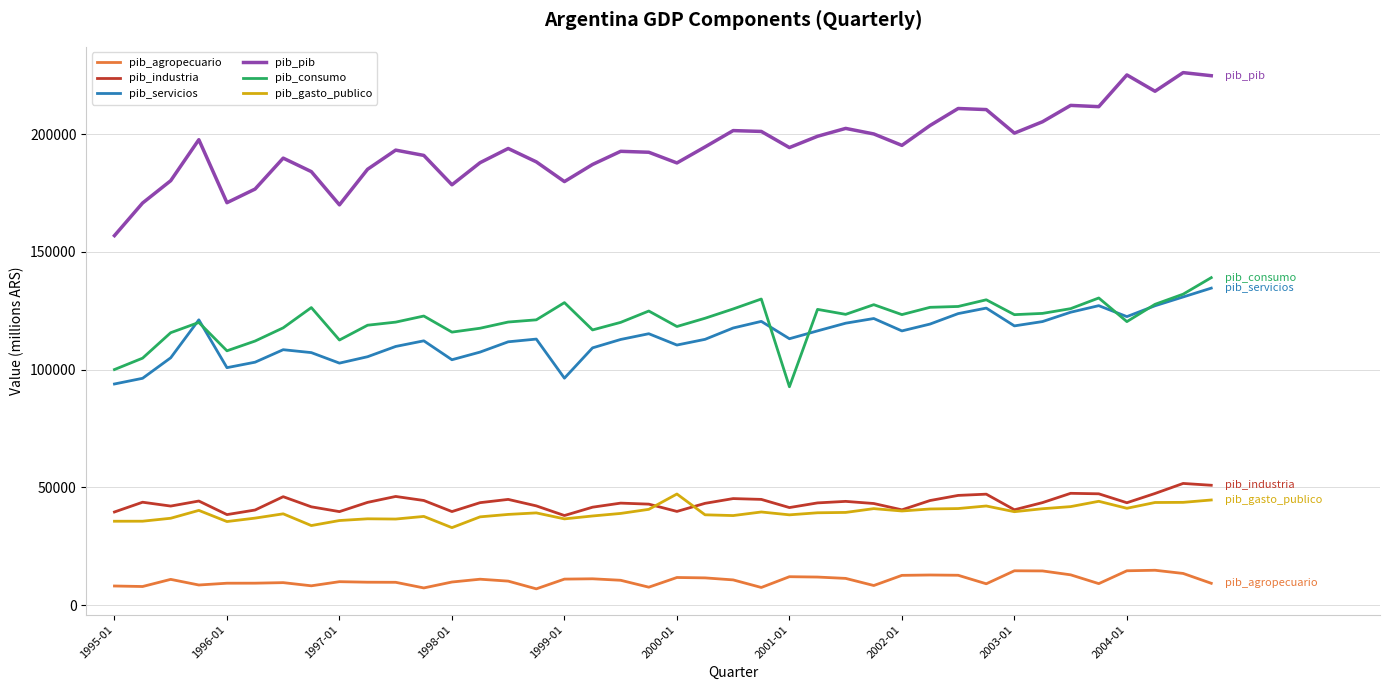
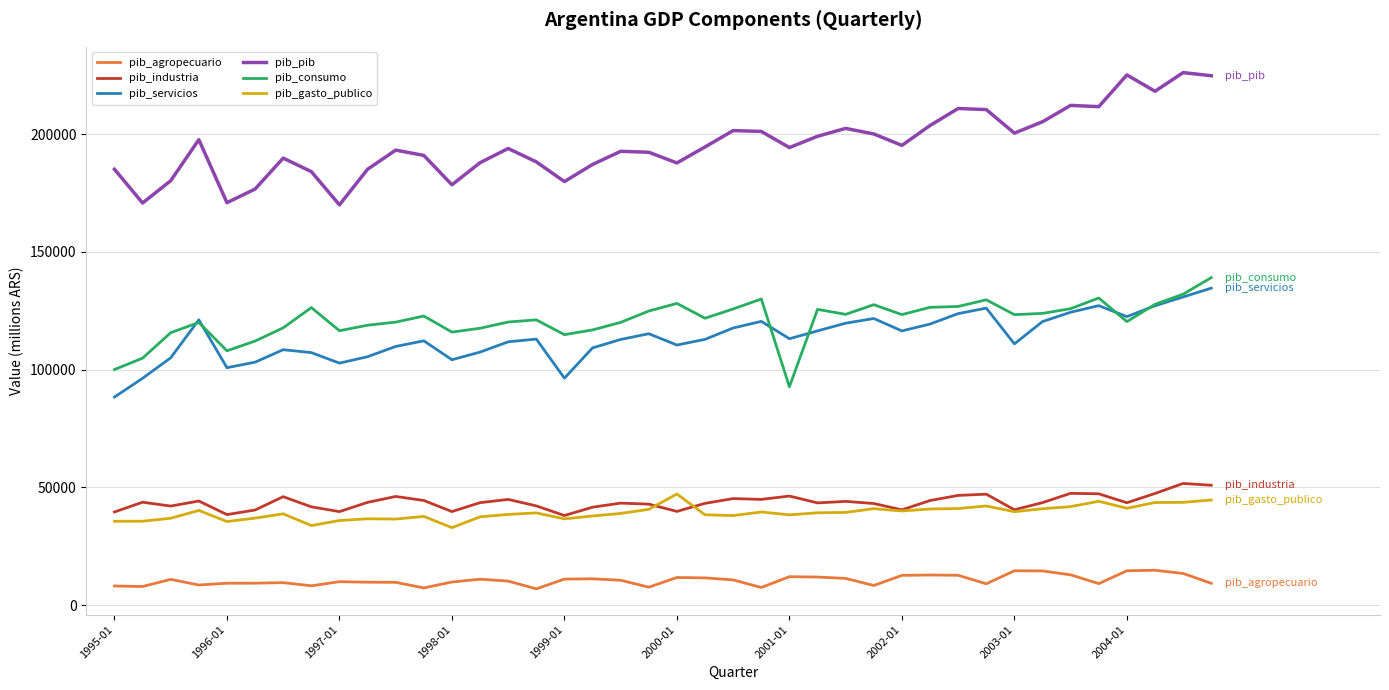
  {
    "pib_agropecuario": {
      "1995-01": 8000,
      "1996-01": 9000,
      "1997-01": 10000,
      "1998-01": 10000,
      "1999-01": 11000,
      "2000-01": 12000,
      "2001-01": 12000,
      "2002-01": 13000,
      "2003-01": 15000,
      "2004-01": 15000
    },
    "pib_industria": {
      "1995-01": 40000,
      "1996-01": 38000,
      "1997-01": 40000,
      "1998-01": 40000,
      "1999-01": 38000,
      "2000-01": 40000,
-     "2001-01": 41000,
+     "2001-01": 46000,
      "2004-01": 43000
    },
    "pib_servicios": {
-     "1995-01": 94000,
+     "1995-01": 88000,
      "1996-01": 101000,
      "1997-01": 103000,
      "1998-01": 104000,
      "1999-01": 96000,
      "2000-01": 110000,
      "2001-01": 113000,
      "2002-01": 116000,
-     "2003-01": 119000,
+     "2003-01": 111000,
      "2004-01": 123000
    },
    "pib_pib": {
-     "1995-01": 157000,
+     "1995-01": 185000,
      "1996-01": 171000,
      "1997-01": 170000,
      "1998-01": 179000,
      "1999-01": 180000,
      "2000-01": 188000,
      "2001-01": 194000,
      "2002-01": 195000,
      "2003-01": 200000,
      "2004-01": 225000
    },
    "pib_consumo": {
      "1995-01": 100000,
      "1996-01": 108000,
-     "1997-01": 113000,
+     "1997-01": 117000,
      "1998-01": 116000,
-     "1999-01": 128000,
-     "2000-01": 118000,
+     "1999-01": 115000,
+     "2000-01": 128000,
      "2001-01": 93000,
      "2002-01": 123000,
      "2003-01": 123000,
      "2004-01": 120000
    },
    "pib_gasto_publico": {
      "1995-01": 36000,
      "1996-01": 36000,
      "1997-01": 36000,
      "1998-01": 33000,
      "1999-01": 37000,
      "2000-01": 47000,
      "2001-01": 38000,
      "2004-01": 41000
    }
  }
